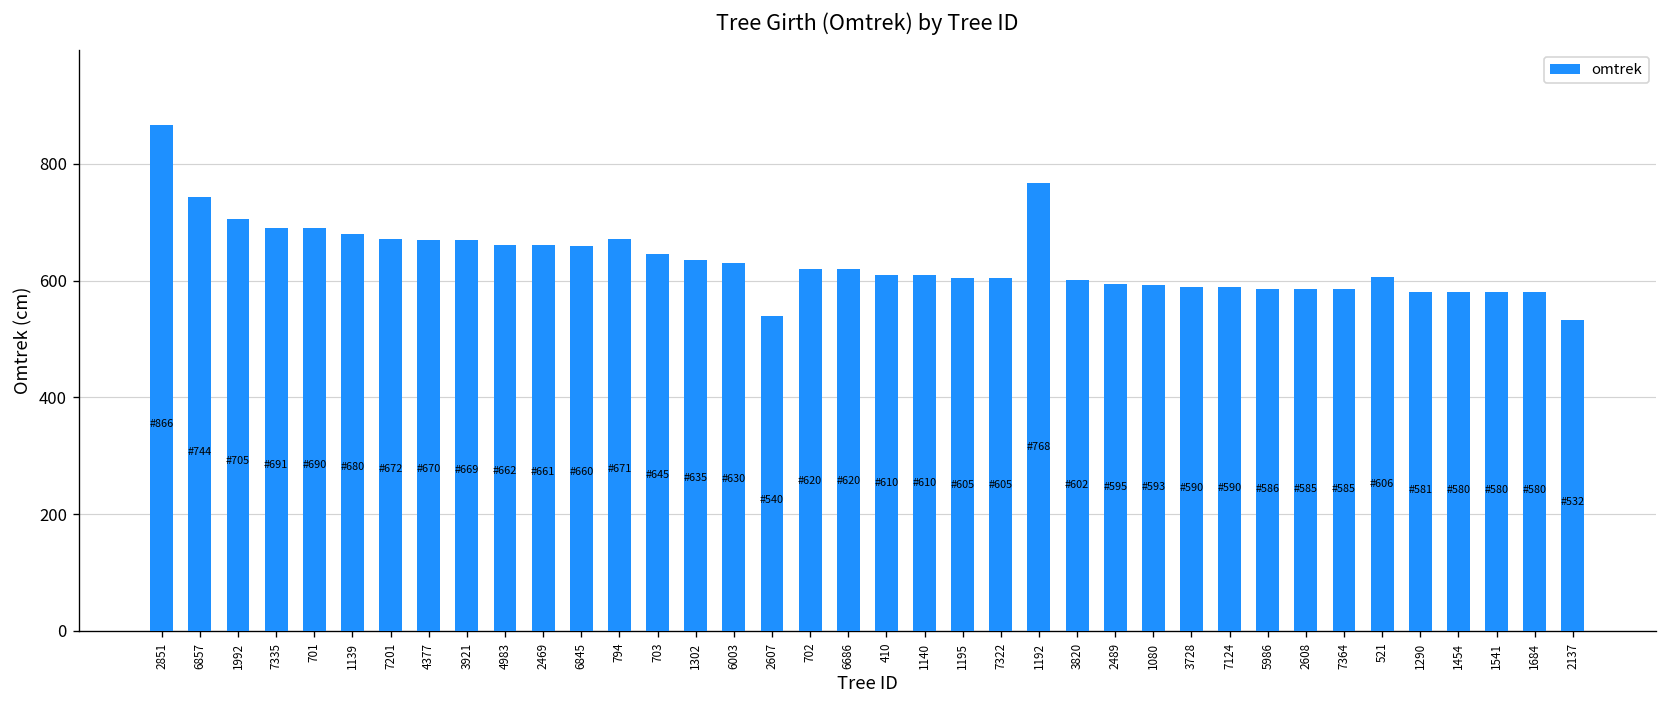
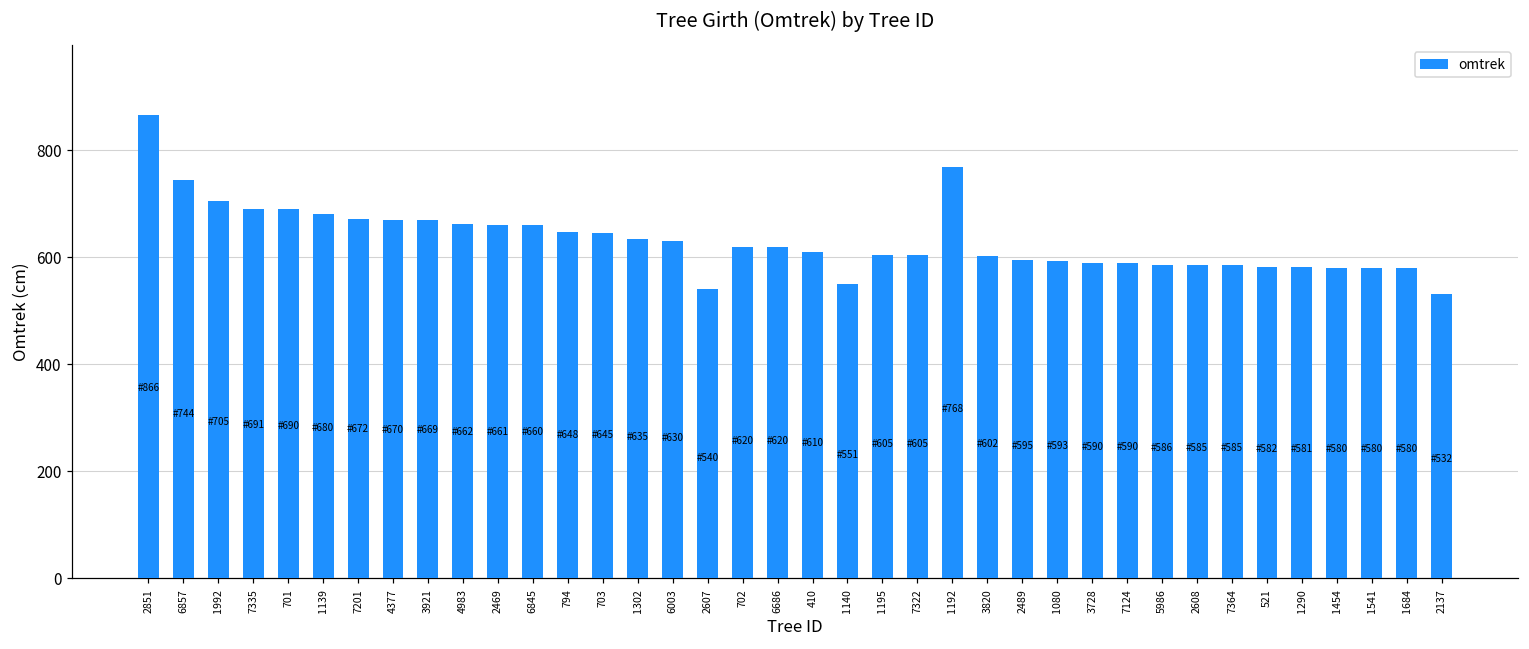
  {
    "2851": 866,
    "6857": 744,
    "1992": 705,
    "7335": 691,
    "701": 690,
    "1139": 680,
    "7201": 672,
    "4377": 670,
    "3921": 669,
    "4983": 662,
    "2469": 661,
    "6845": 660,
-   "794": 671,
+   "794": 648,
    "703": 645,
    "1302": 635,
    "6003": 630,
    "2607": 540,
    "702": 620,
    "6686": 620,
    "410": 610,
-   "1140": 610,
+   "1140": 551,
    "1195": 605,
    "7322": 605,
    "1192": 768,
    "3820": 602,
    "2489": 595,
    "1080": 593,
    "3728": 590,
    "7124": 590,
    "5986": 586,
    "2608": 585,
    "7364": 585,
-   "521": 606,
+   "521": 582,
    "1290": 581,
    "1454": 580,
    "1541": 580,
    "1684": 580,
    "2137": 532
  }
